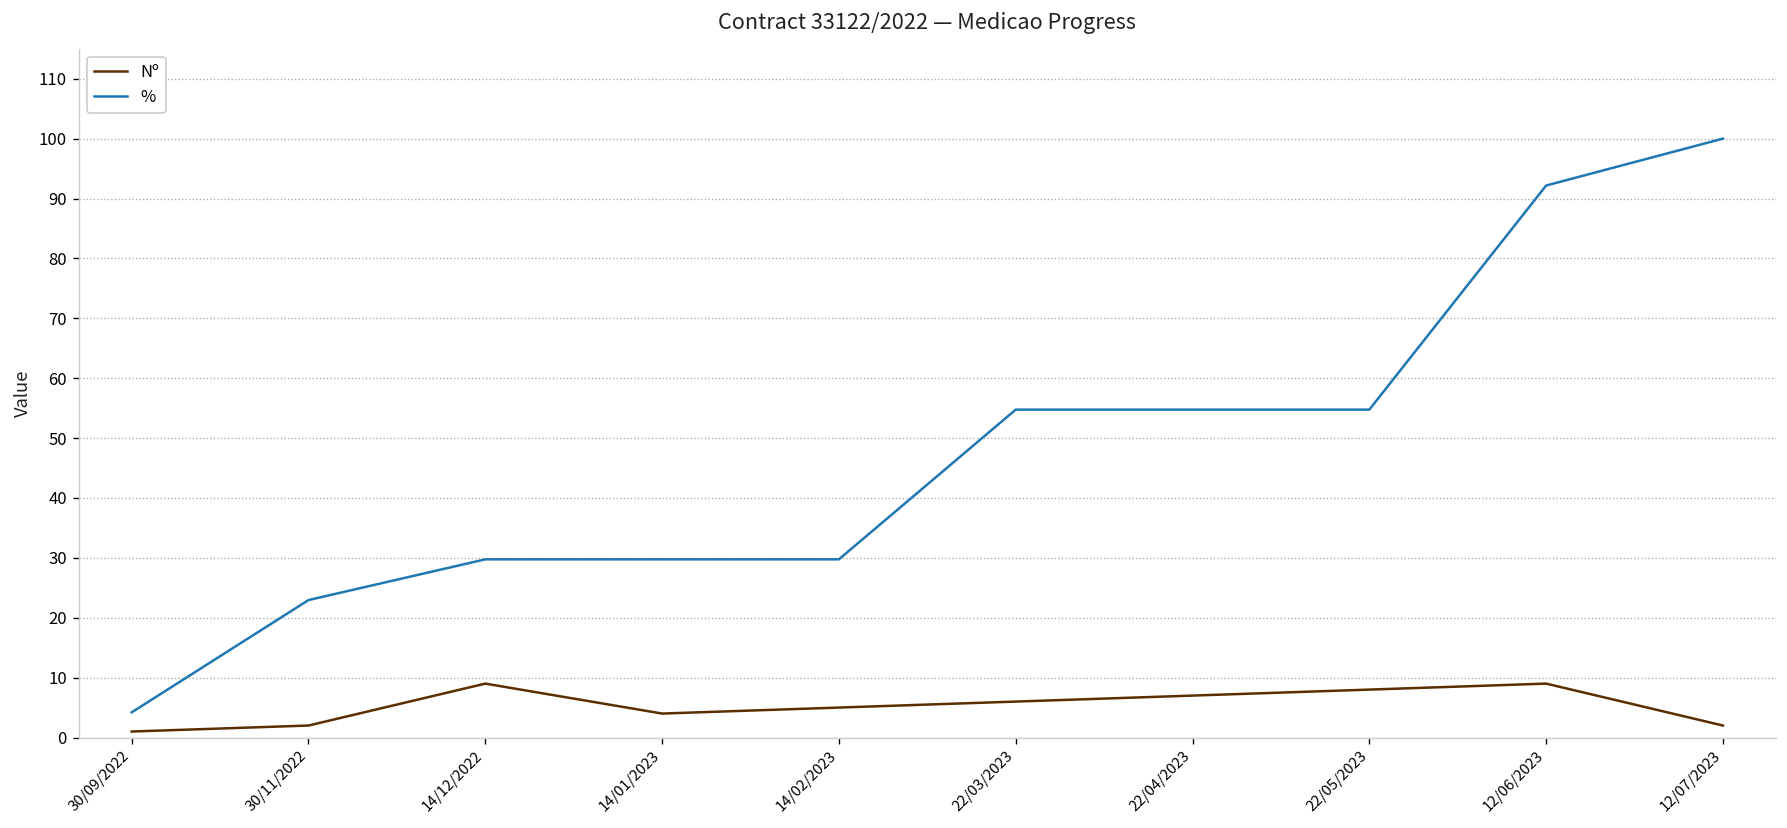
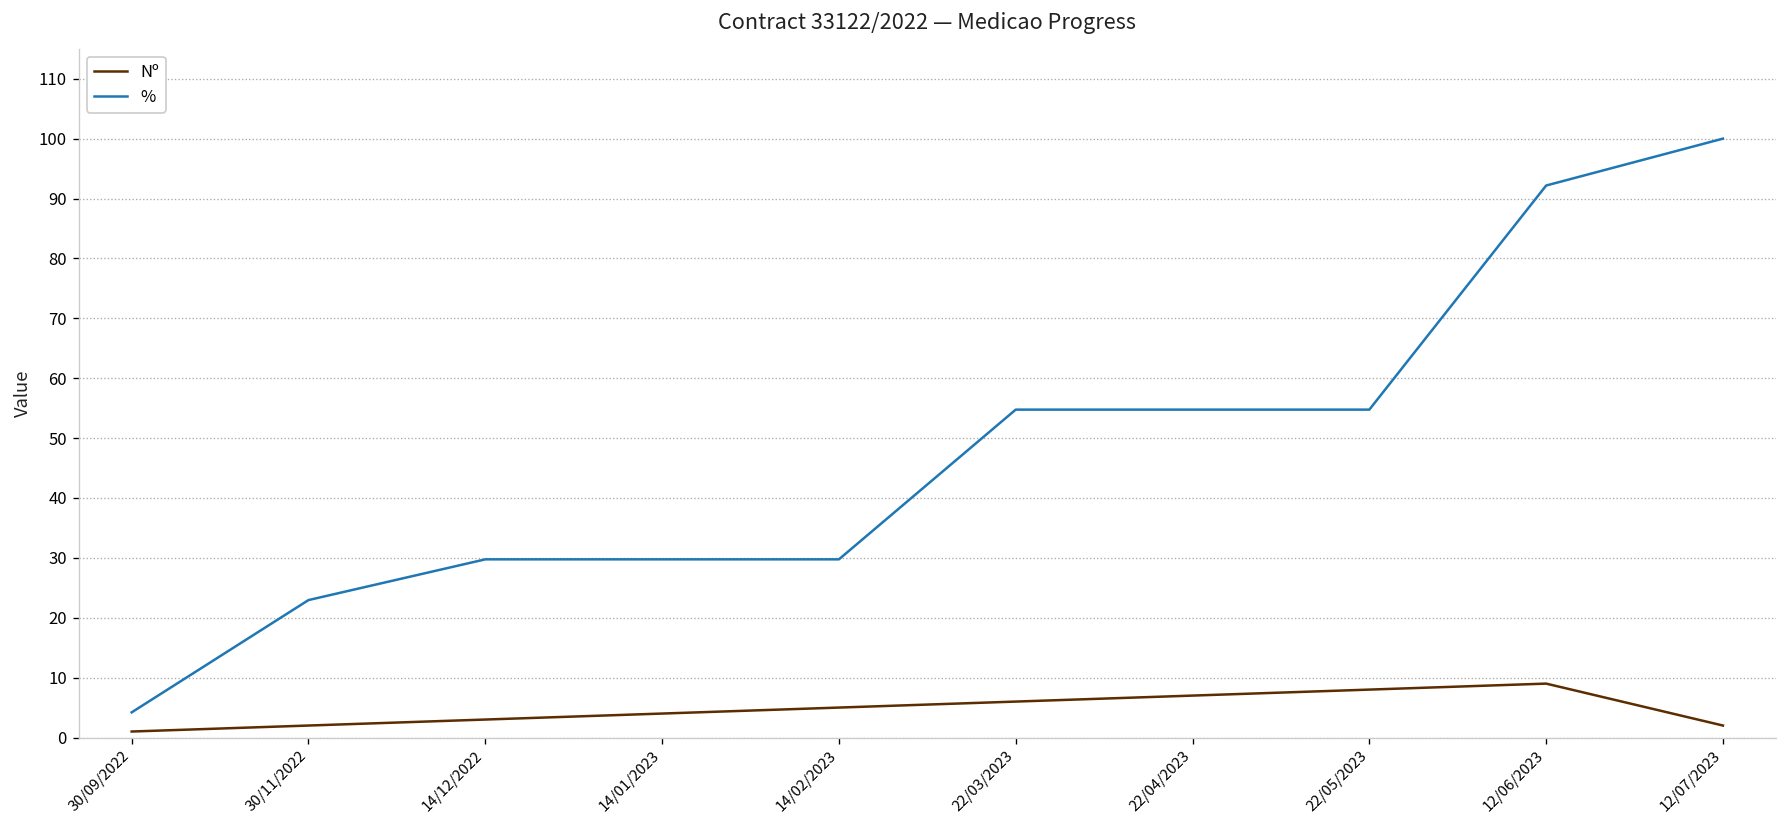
  {
    "Nº": {
      "30/09/2022": 1,
      "30/11/2022": 2,
-     "14/12/2022": 9,
+     "14/12/2022": 3,
      "14/01/2023": 4,
      "14/02/2023": 5,
      "22/03/2023": 6,
      "22/04/2023": 7,
      "22/05/2023": 8,
      "12/06/2023": 9,
      "12/07/2023": 2
    },
    "%": {
      "30/09/2022": 4,
      "30/11/2022": 23,
      "14/12/2022": 30,
      "14/01/2023": 30,
      "14/02/2023": 30,
      "22/03/2023": 55,
      "22/04/2023": 55,
      "22/05/2023": 55,
      "12/06/2023": 92,
      "12/07/2023": 100
    }
  }
